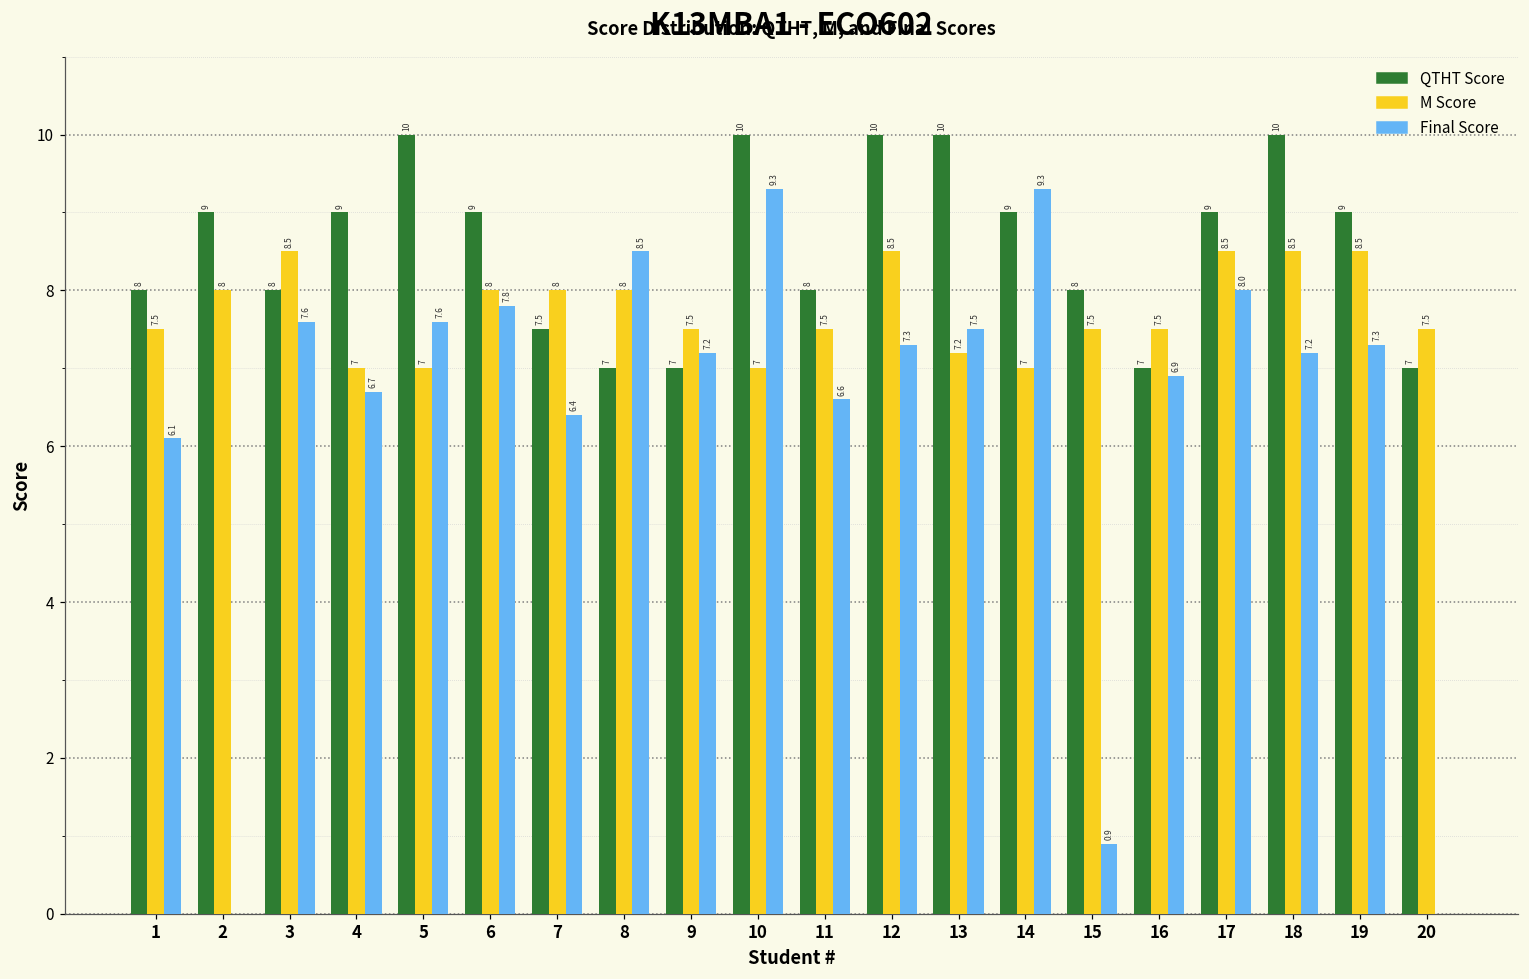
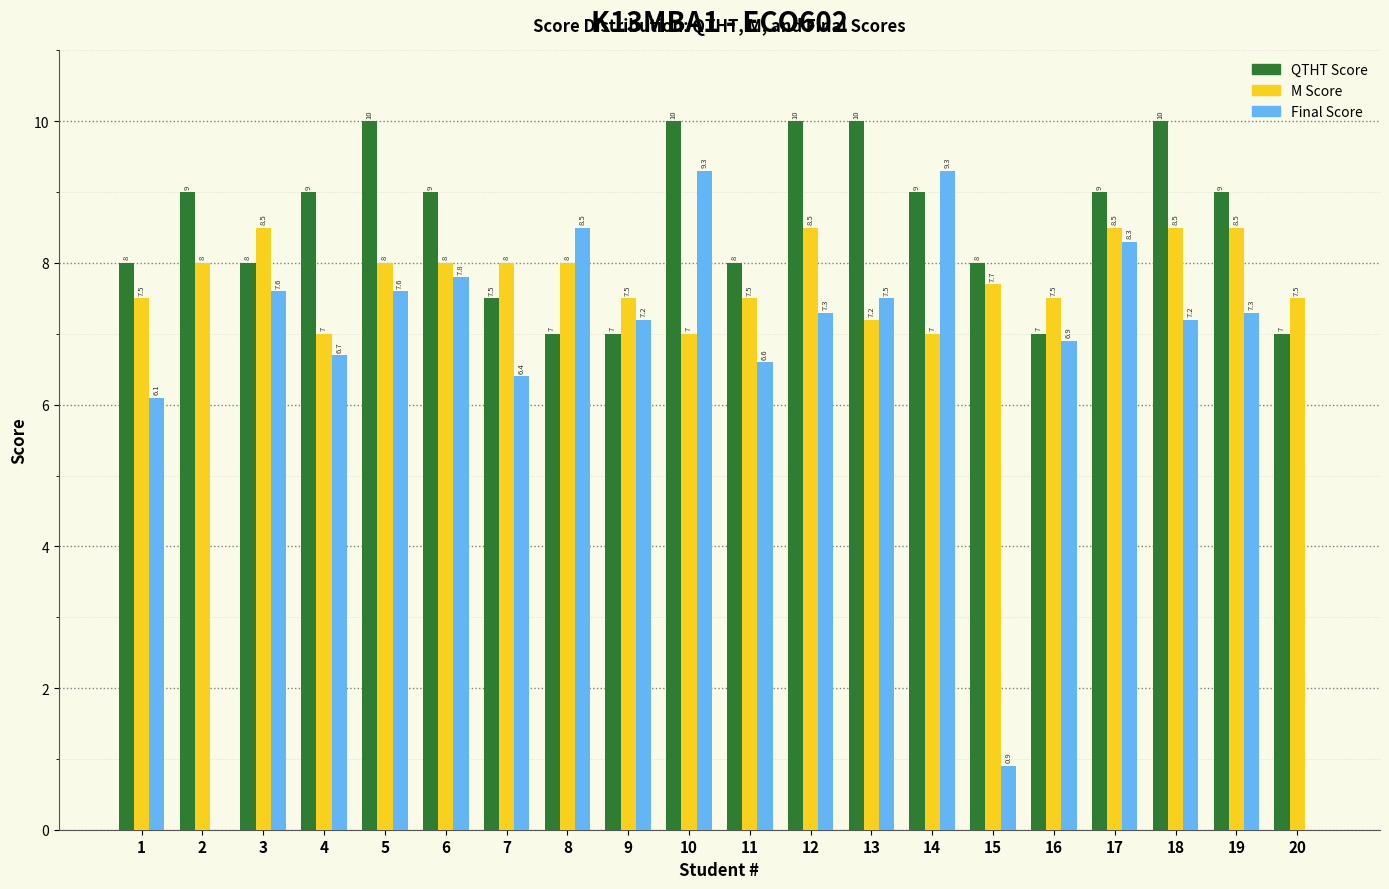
  {
    "QTHT Score": {
      "1": 8,
      "2": 9,
      "3": 8,
      "4": 9,
      "5": 10,
      "6": 9,
      "7": 7.5,
      "8": 7,
      "9": 7,
      "10": 10,
      "11": 8,
      "12": 10,
      "13": 10,
      "14": 9,
      "15": 8,
      "16": 7,
      "17": 9,
      "18": 10,
      "19": 9,
      "20": 7
    },
    "M Score": {
      "1": 7.5,
      "2": 8,
      "3": 8.5,
      "4": 7,
-     "5": 7,
+     "5": 8,
      "6": 8,
      "7": 8,
      "8": 8,
      "9": 7.5,
      "10": 7,
      "11": 7.5,
      "12": 8.5,
      "13": 7.2,
      "14": 7,
-     "15": 7.5,
+     "15": 7.7,
      "16": 7.5,
      "17": 8.5,
      "18": 8.5,
      "19": 8.5,
      "20": 7.5
    },
    "Final Score": {
      "1": 6.1,
      "3": 7.6,
      "4": 6.7,
      "5": 7.6,
      "6": 7.8,
      "7": 6.4,
      "8": 8.5,
      "9": 7.2,
      "10": 9.3,
      "11": 6.6,
      "12": 7.3,
      "13": 7.5,
      "14": 9.3,
      "15": 0.9,
      "16": 6.9,
-     "17": 8.0,
+     "17": 8.3,
      "18": 7.2,
      "19": 7.3
    }
  }
